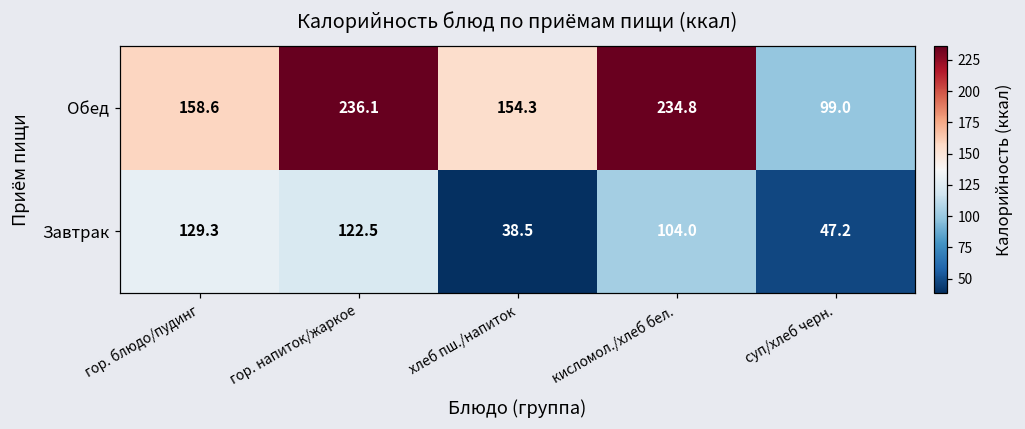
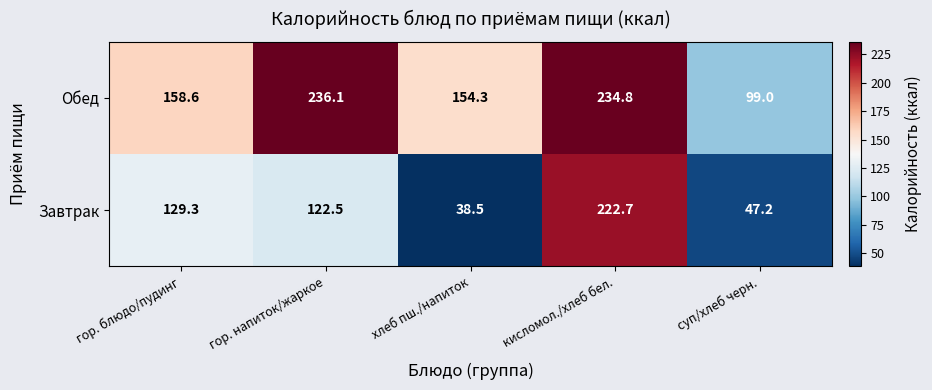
  {
    "Обед": {
      "гор. блюдо/пудинг": 158.6,
      "гор. напиток/жаркое": 236.1,
      "хлеб пш./напиток": 154.3,
      "кисломол./хлеб бел.": 234.8,
      "суп/хлеб черн.": 99.0
    },
    "Завтрак": {
      "гор. блюдо/пудинг": 129.3,
      "гор. напиток/жаркое": 122.5,
      "хлеб пш./напиток": 38.5,
-     "кисломол./хлеб бел.": 104.0,
+     "кисломол./хлеб бел.": 222.7,
      "суп/хлеб черн.": 47.2
    }
  }
